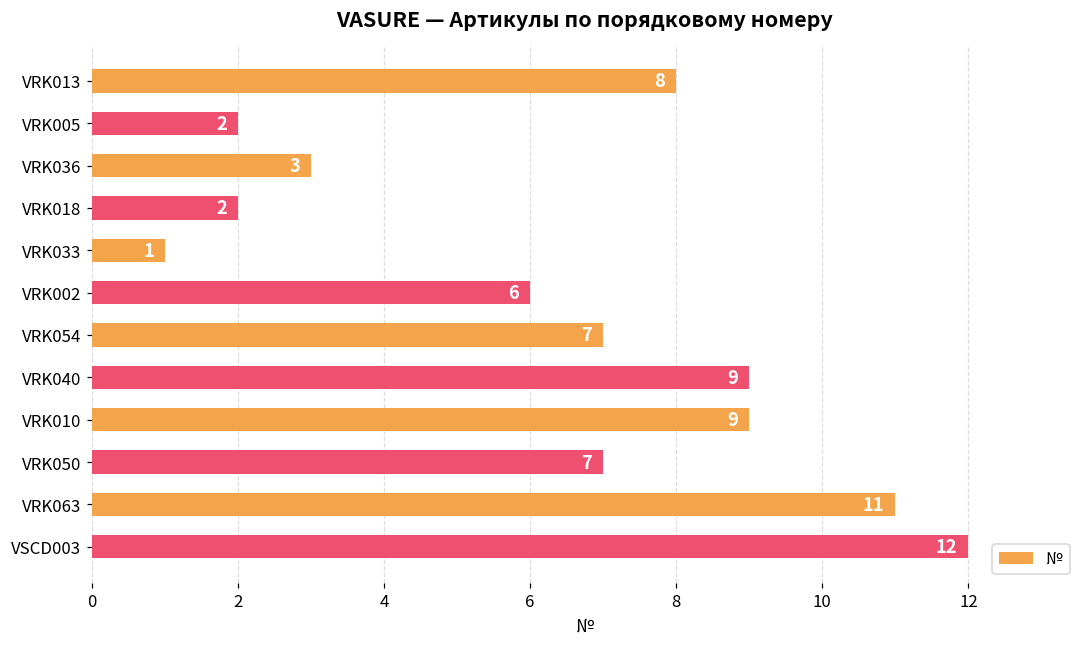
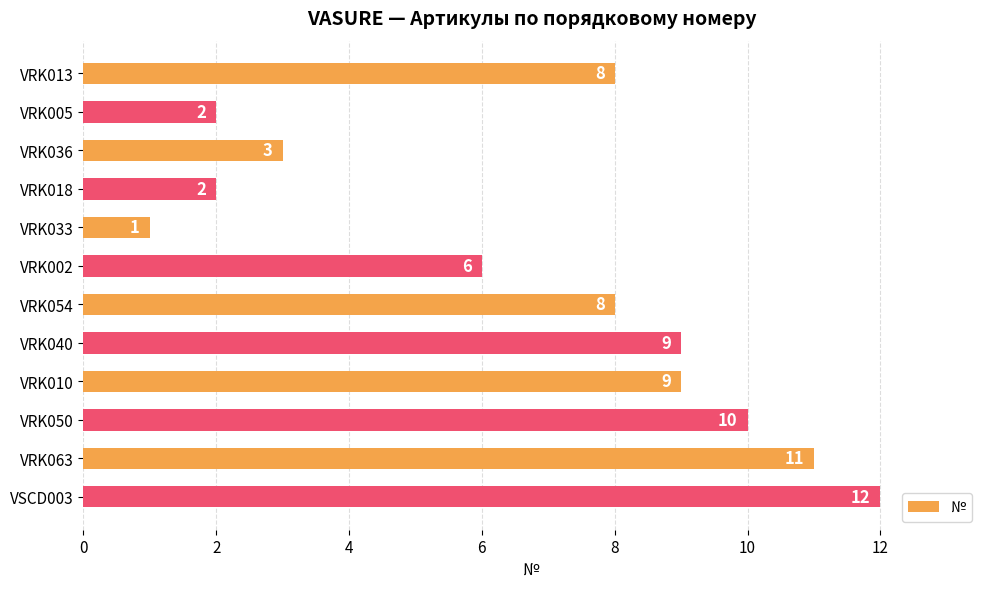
  {
    "VRK013": 8,
    "VRK005": 2,
    "VRK036": 3,
    "VRK018": 2,
    "VRK033": 1,
    "VRK002": 6,
-   "VRK054": 7,
+   "VRK054": 8,
    "VRK040": 9,
    "VRK010": 9,
-   "VRK050": 7,
+   "VRK050": 10,
    "VRK063": 11,
    "VSCD003": 12
  }
